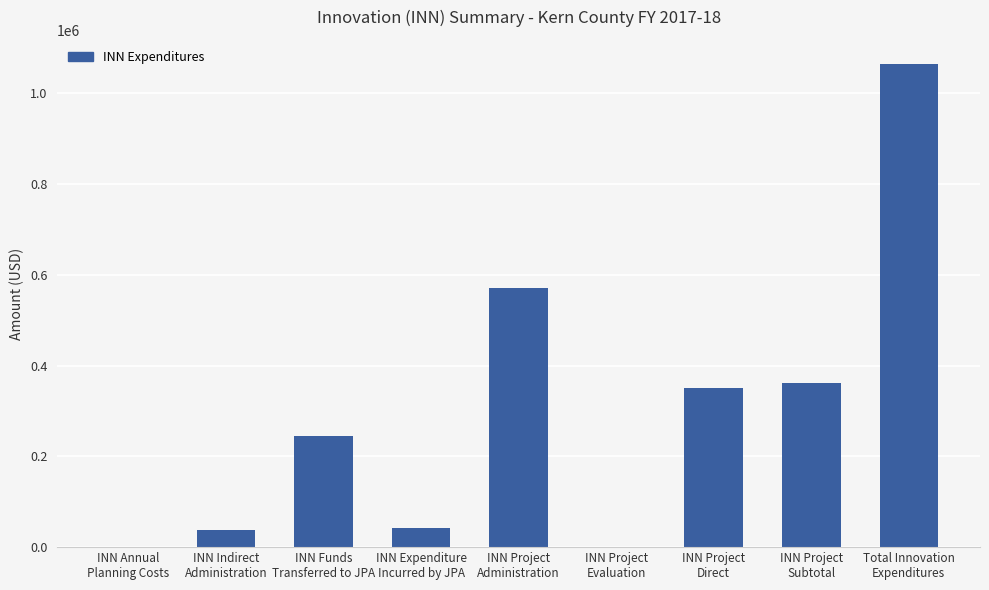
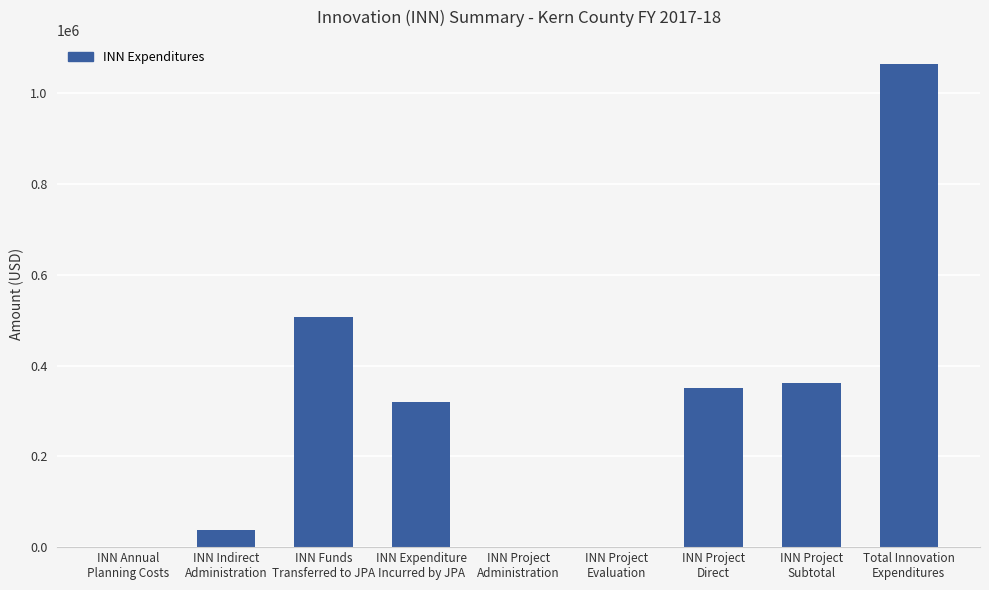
  {
    "INN Annual Planning Costs": 0,
    "INN Indirect Administration": 40000,
-   "INN Funds Transferred to JPA": 250000,
-   "INN Expenditure Incurred by JPA": 40000,
-   "INN Project Administration": 570000,
+   "INN Funds Transferred to JPA": 510000,
+   "INN Expenditure Incurred by JPA": 320000,
+   "INN Project Administration": 0,
    "INN Project Evaluation": 0,
    "INN Project Direct": 350000,
    "INN Project Subtotal": 360000,
    "Total Innovation Expenditures": 1060000
  }
